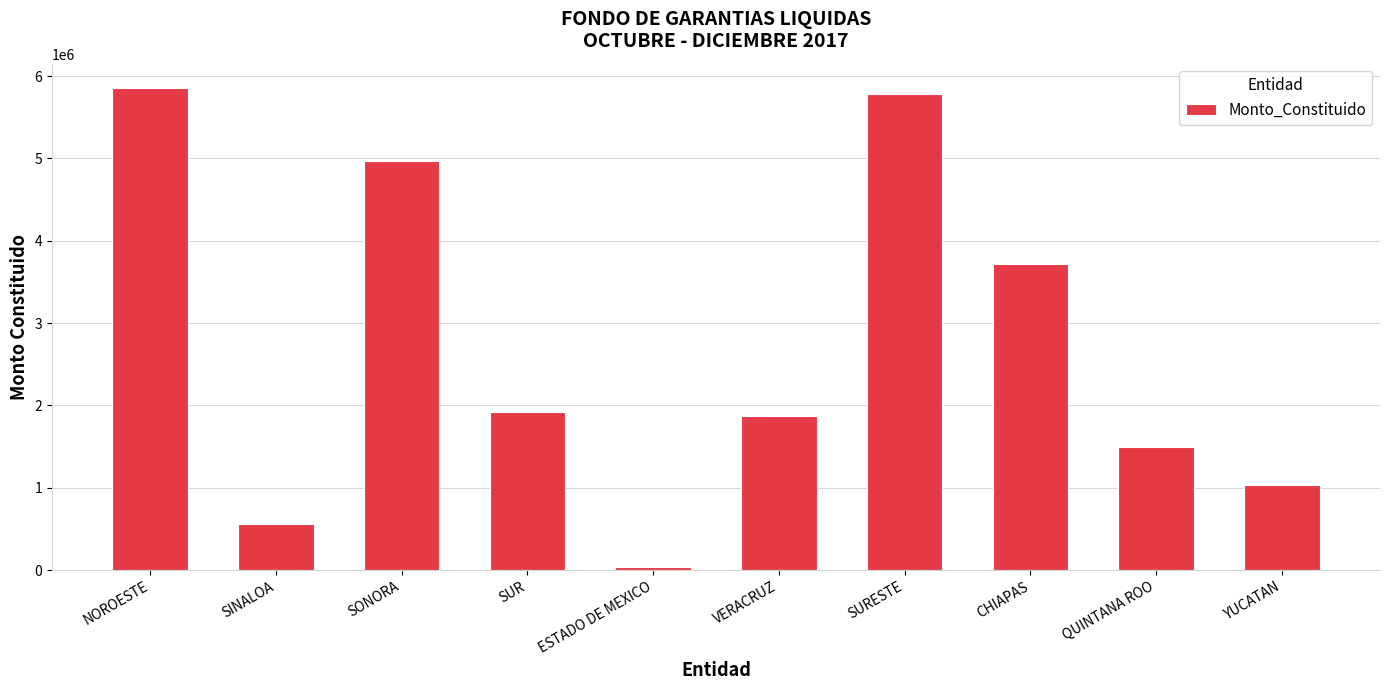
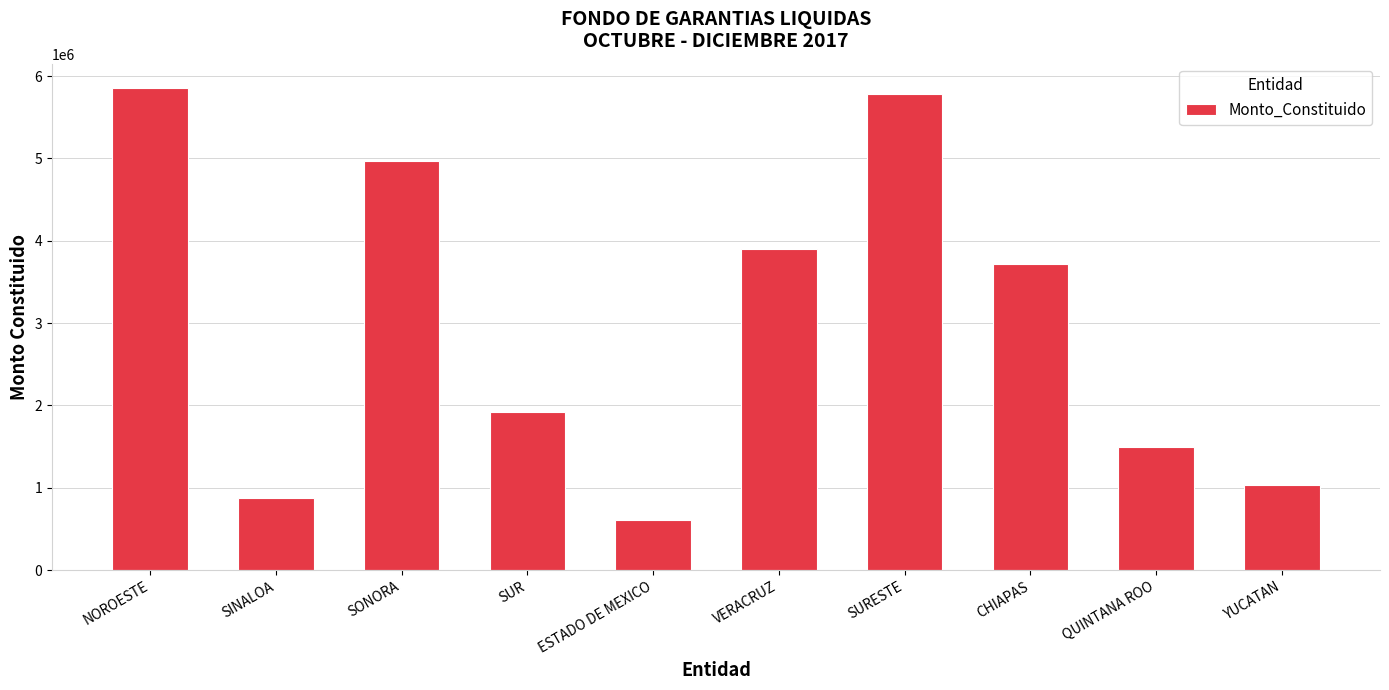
  {
    "NOROESTE": 5900000,
-   "SINALOA": 600000,
+   "SINALOA": 900000,
    "SONORA": 5000000,
    "SUR": 1900000,
-   "ESTADO DE MEXICO": 0,
-   "VERACRUZ": 1900000,
+   "ESTADO DE MEXICO": 600000,
+   "VERACRUZ": 3900000,
    "SURESTE": 5800000,
    "CHIAPAS": 3700000,
    "QUINTANA ROO": 1500000,
    "YUCATAN": 1000000
  }
